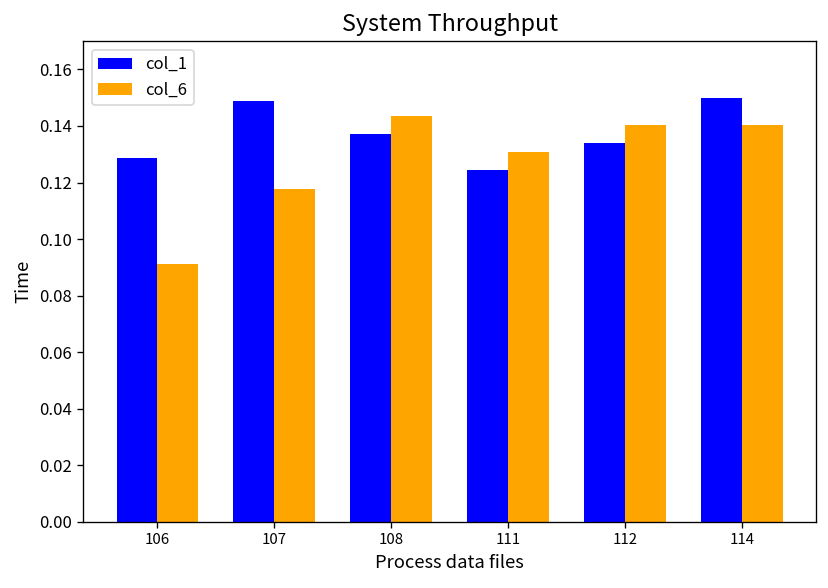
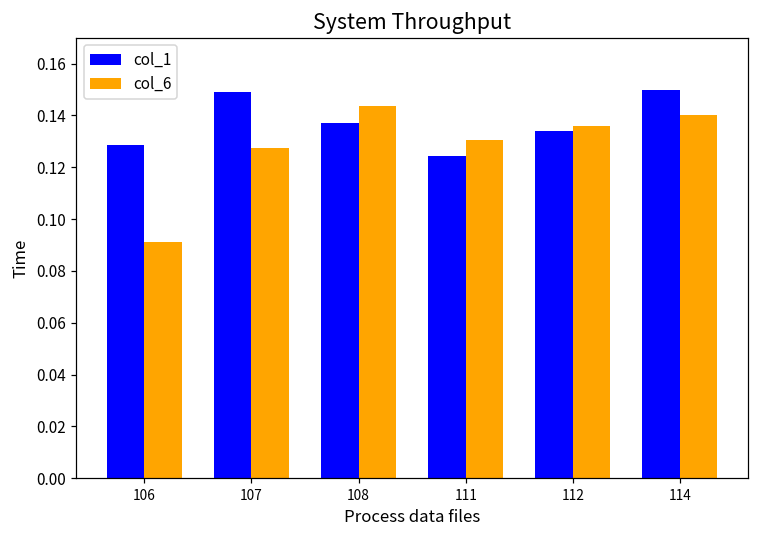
  {
    "col_1": {
      "106": 0.129,
      "107": 0.149,
      "108": 0.137,
      "111": 0.124,
      "112": 0.134,
      "114": 0.150
    },
    "col_6": {
      "106": 0.091,
-     "107": 0.118,
+     "107": 0.128,
      "108": 0.144,
      "111": 0.131,
-     "112": 0.140,
+     "112": 0.136,
      "114": 0.140
    }
  }
